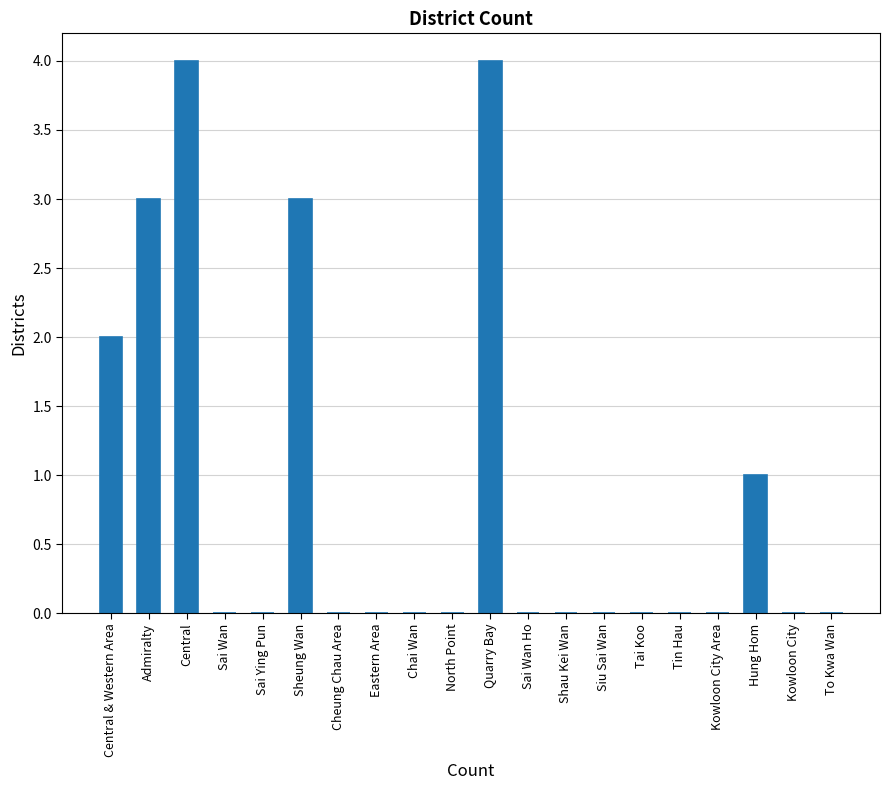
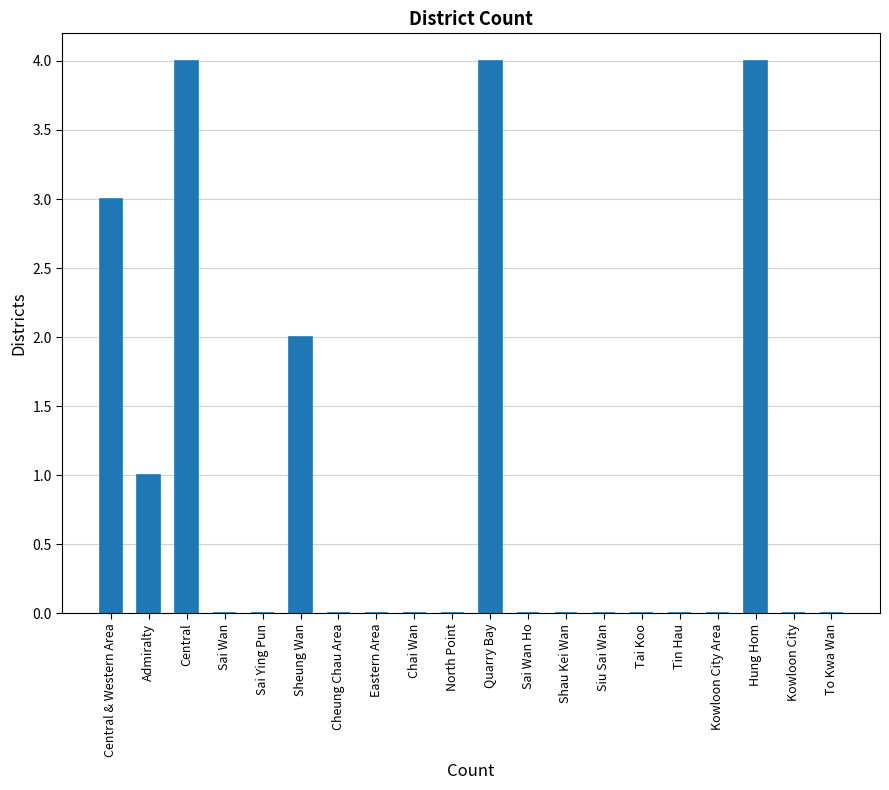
  {
-   "Central & Western Area": 2,
-   "Admiralty": 3,
+   "Central & Western Area": 3,
+   "Admiralty": 1,
    "Central": 4,
    "Sai Wan": 0,
    "Sai Ying Pun": 0,
-   "Sheung Wan": 3,
+   "Sheung Wan": 2,
    "Cheung Chau Area": 0,
    "Eastern Area": 0,
    "Chai Wan": 0,
    "North Point": 0,
    "Quarry Bay": 4,
    "Sai Wan Ho": 0,
    "Shau Kei Wan": 0,
    "Siu Sai Wan": 0,
    "Tai Koo": 0,
    "Tin Hau": 0,
    "Kowloon City Area": 0,
-   "Hung Hom": 1,
+   "Hung Hom": 4,
    "Kowloon City": 0,
    "To Kwa Wan": 0
  }
